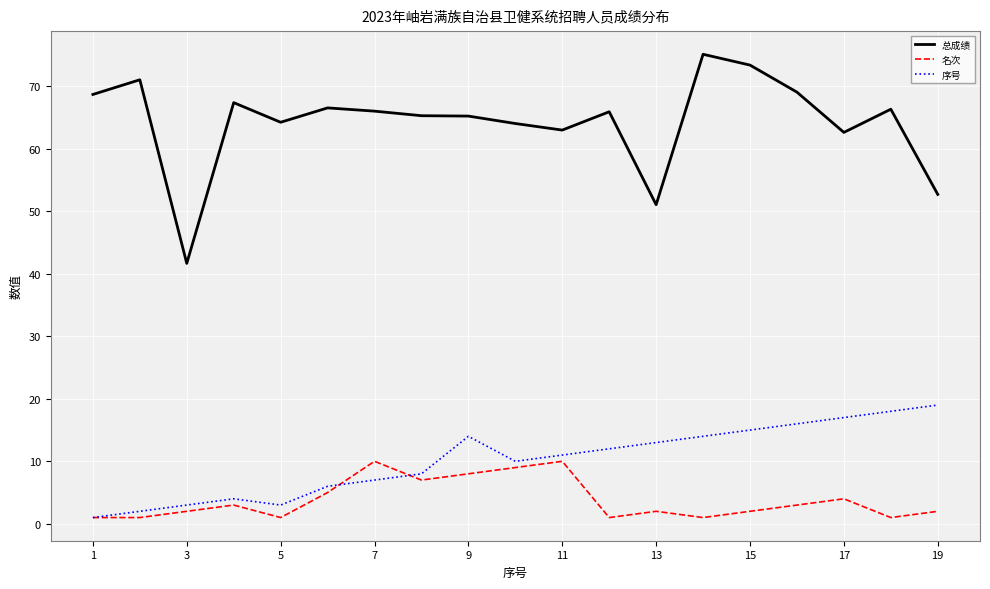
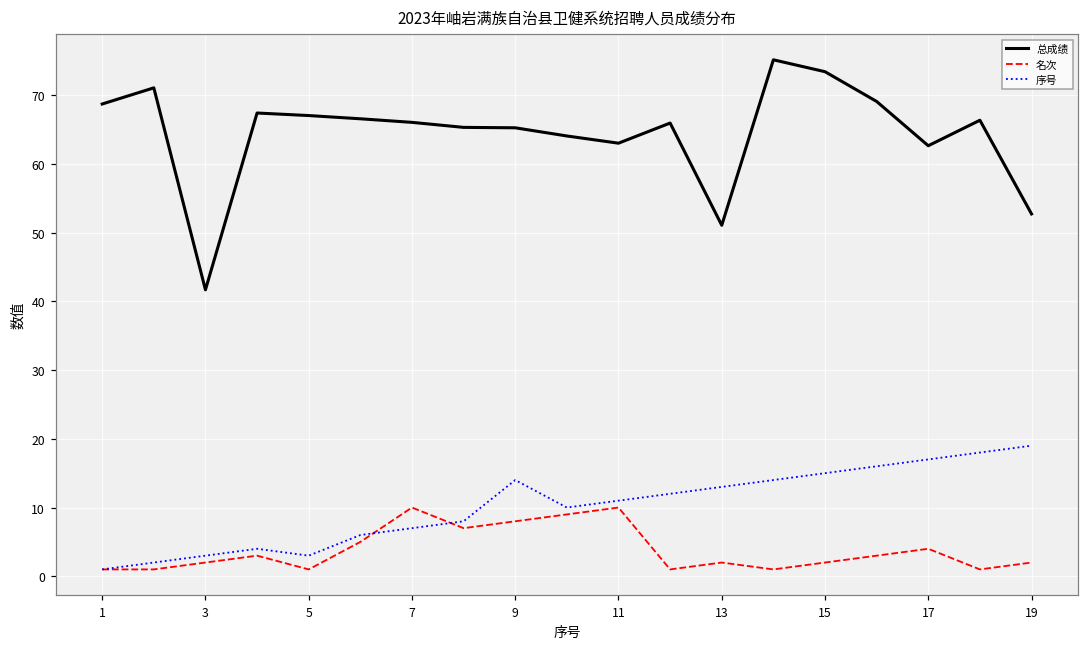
  {
    "总成绩": {
      "1": 69,
      "3": 42,
-     "5": 64,
+     "5": 67,
      "7": 66,
      "9": 65,
      "11": 63,
      "13": 51,
      "15": 73,
      "17": 63,
      "19": 53
    },
    "名次": {
      "3": 2,
      "5": 1,
      "7": 10,
      "9": 8,
      "11": 10,
      "13": 2,
      "15": 2,
      "17": 4,
      "19": 2
    },
    "序号": {
      "3": 3,
      "5": 3,
      "7": 7,
      "9": 14,
      "11": 11,
      "13": 13,
      "15": 15,
      "17": 17,
      "19": 19
    }
  }
